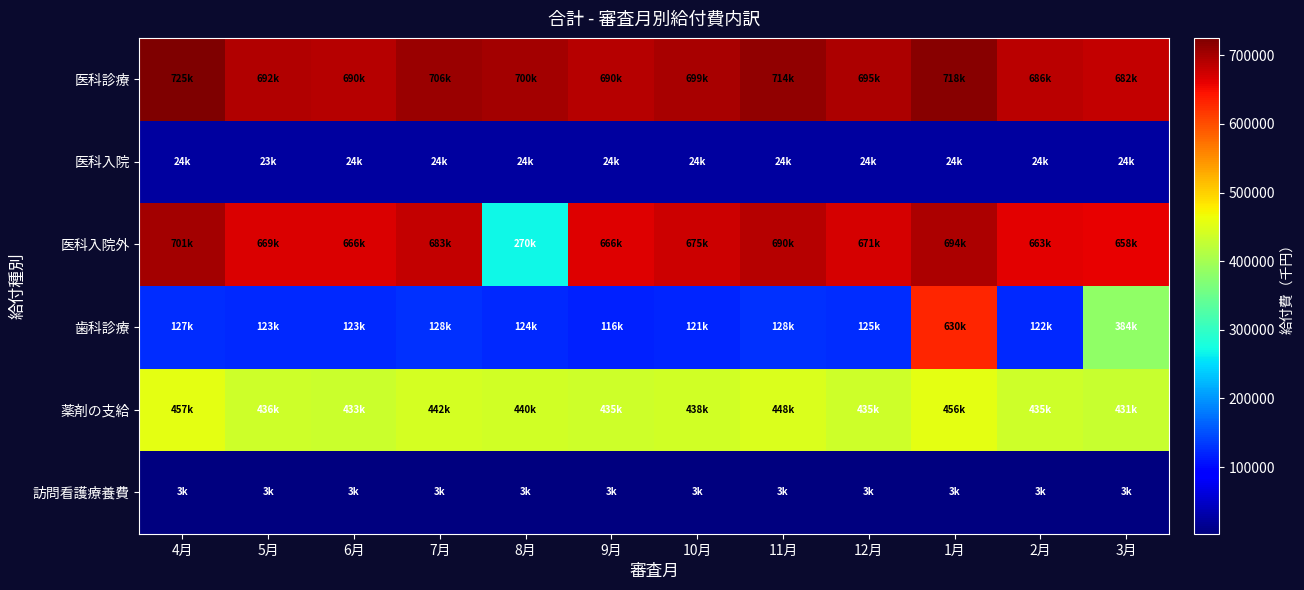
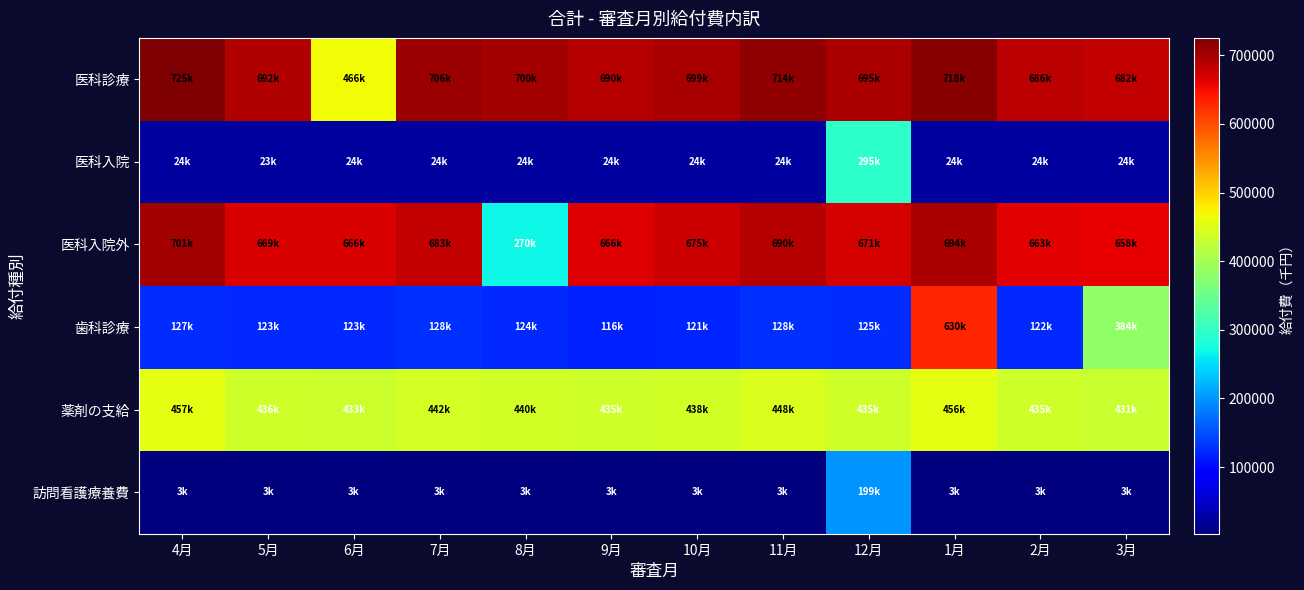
  {
    "医科診療": {
      "4月": "725k",
      "5月": "692k",
-     "6月": "690k",
+     "6月": "466k",
      "7月": "706k",
      "8月": "700k",
      "9月": "690k",
      "10月": "699k",
      "11月": "714k",
      "12月": "695k",
      "1月": "718k",
      "2月": "686k",
      "3月": "682k"
    },
    "医科入院": {
      "4月": "24k",
      "5月": "23k",
      "6月": "24k",
      "7月": "24k",
      "8月": "24k",
      "9月": "24k",
      "10月": "24k",
      "11月": "24k",
-     "12月": "24k",
+     "12月": "295k",
      "1月": "24k",
      "2月": "24k",
      "3月": "24k"
    },
    "医科入院外": {
      "4月": "701k",
      "5月": "669k",
      "6月": "666k",
      "7月": "683k",
      "8月": "270k",
      "9月": "666k",
      "10月": "675k",
      "11月": "690k",
      "12月": "671k",
      "1月": "694k",
      "2月": "663k",
      "3月": "658k"
    },
    "歯科診療": {
      "4月": "127k",
      "5月": "123k",
      "6月": "123k",
      "7月": "128k",
      "8月": "124k",
      "9月": "116k",
      "10月": "121k",
      "11月": "128k",
      "12月": "125k",
      "1月": "630k",
      "2月": "122k",
      "3月": "384k"
    },
    "薬剤の支給": {
      "4月": "457k",
      "5月": "436k",
      "6月": "433k",
      "7月": "442k",
      "8月": "440k",
      "9月": "435k",
      "10月": "438k",
      "11月": "448k",
      "12月": "435k",
      "1月": "456k",
      "2月": "435k",
      "3月": "431k"
    },
    "訪問看護療養費": {
      "4月": "3k",
      "5月": "3k",
      "6月": "3k",
      "7月": "3k",
      "8月": "3k",
      "9月": "3k",
      "10月": "3k",
      "11月": "3k",
-     "12月": "3k",
+     "12月": "199k",
      "1月": "3k",
      "2月": "3k",
      "3月": "3k"
    }
  }
